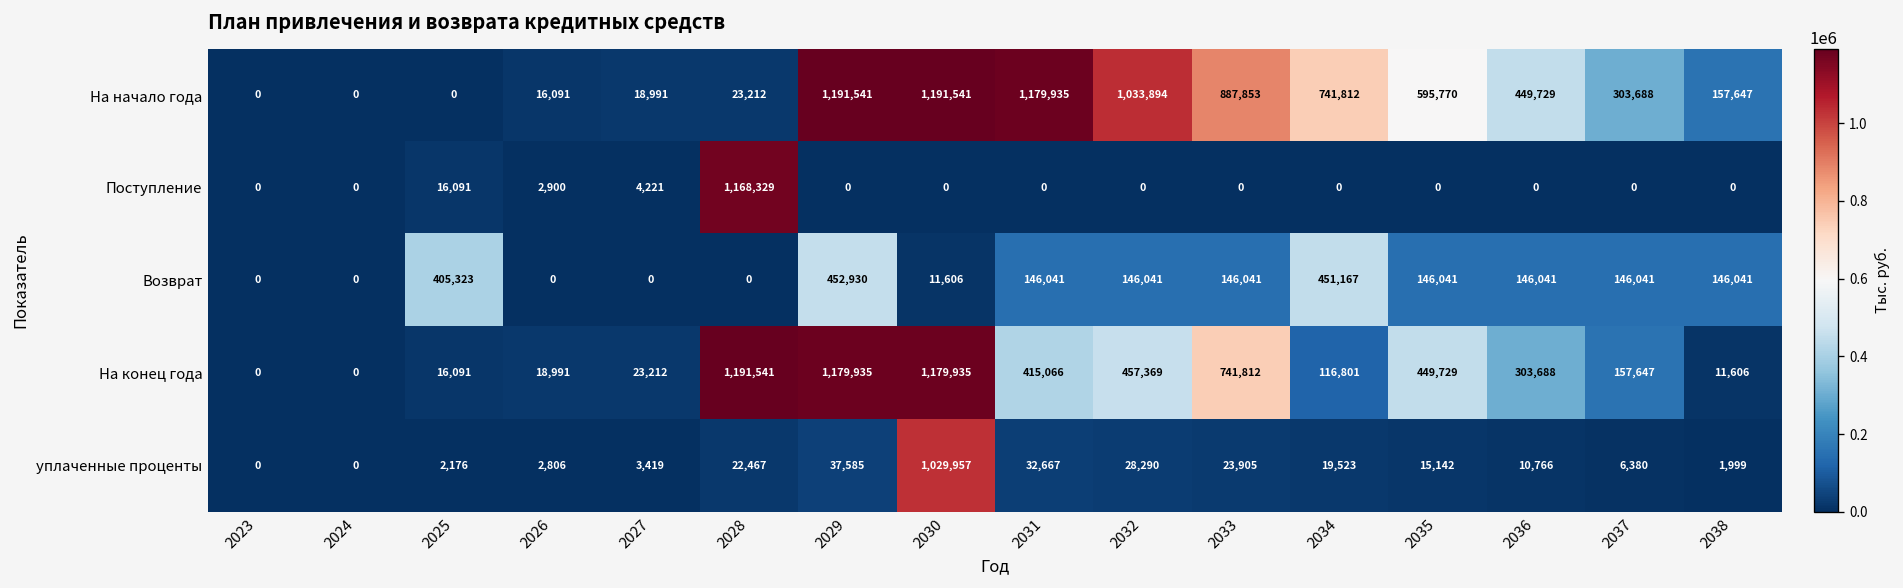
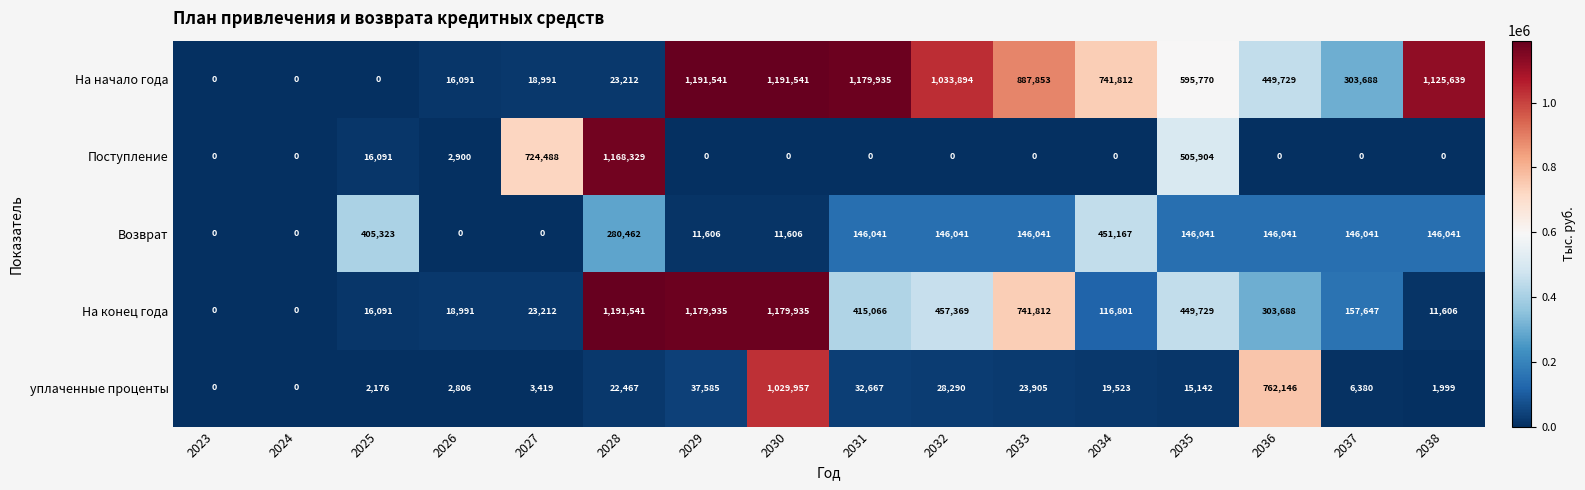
  {
    "На начало года": {
      "2023": "0",
      "2024": "0",
      "2025": "0",
      "2026": "16,091",
      "2027": "18,991",
      "2028": "23,212",
      "2029": "1,191,541",
      "2030": "1,191,541",
      "2031": "1,179,935",
      "2032": "1,033,894",
      "2033": "887,853",
      "2034": "741,812",
      "2035": "595,770",
      "2036": "449,729",
      "2037": "303,688",
-     "2038": "157,647"
+     "2038": "1,125,639"
    },
    "Поступление": {
      "2023": "0",
      "2024": "0",
      "2025": "16,091",
      "2026": "2,900",
-     "2027": "4,221",
+     "2027": "724,488",
      "2028": "1,168,329",
      "2029": "0",
      "2030": "0",
      "2031": "0",
      "2032": "0",
      "2033": "0",
      "2034": "0",
-     "2035": "0",
+     "2035": "505,904",
      "2036": "0",
      "2037": "0",
      "2038": "0"
    },
    "Возврат": {
      "2023": "0",
      "2024": "0",
      "2025": "405,323",
      "2026": "0",
      "2027": "0",
-     "2028": "0",
-     "2029": "452,930",
+     "2028": "280,462",
+     "2029": "11,606",
      "2030": "11,606",
      "2031": "146,041",
      "2032": "146,041",
      "2033": "146,041",
      "2034": "451,167",
      "2035": "146,041",
      "2036": "146,041",
      "2037": "146,041",
      "2038": "146,041"
    },
    "На конец года": {
      "2023": "0",
      "2024": "0",
      "2025": "16,091",
      "2026": "18,991",
      "2027": "23,212",
      "2028": "1,191,541",
      "2029": "1,179,935",
      "2030": "1,179,935",
      "2031": "415,066",
      "2032": "457,369",
      "2033": "741,812",
      "2034": "116,801",
      "2035": "449,729",
      "2036": "303,688",
      "2037": "157,647",
      "2038": "11,606"
    },
    "уплаченные проценты": {
      "2023": "0",
      "2024": "0",
      "2025": "2,176",
      "2026": "2,806",
      "2027": "3,419",
      "2028": "22,467",
      "2029": "37,585",
      "2030": "1,029,957",
      "2031": "32,667",
      "2032": "28,290",
      "2033": "23,905",
      "2034": "19,523",
      "2035": "15,142",
-     "2036": "10,766",
+     "2036": "762,146",
      "2037": "6,380",
      "2038": "1,999"
    }
  }
